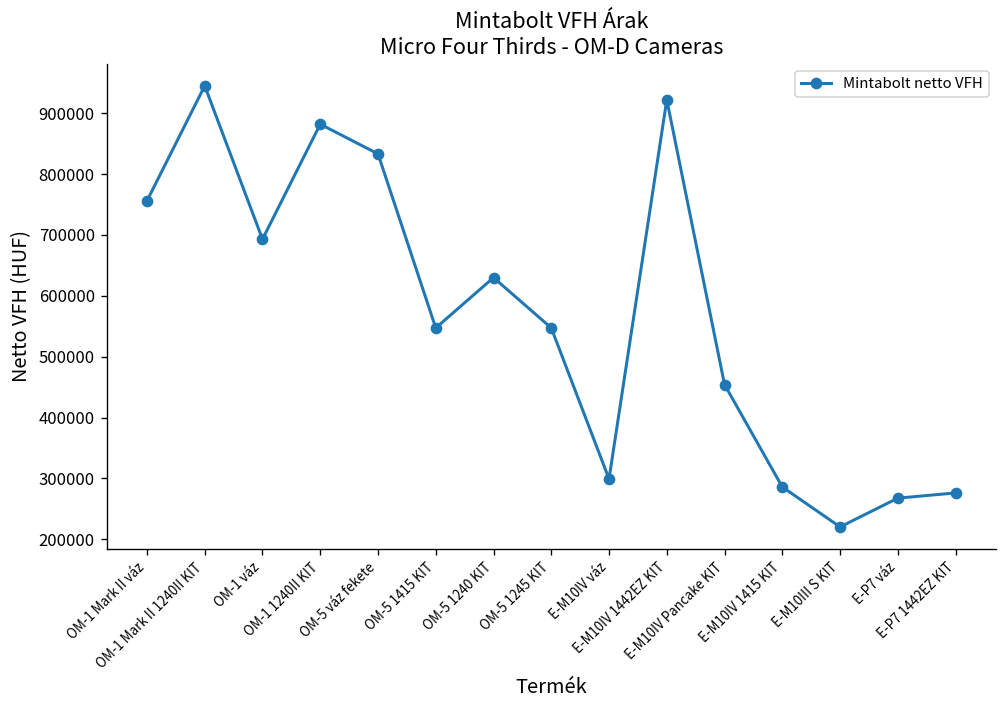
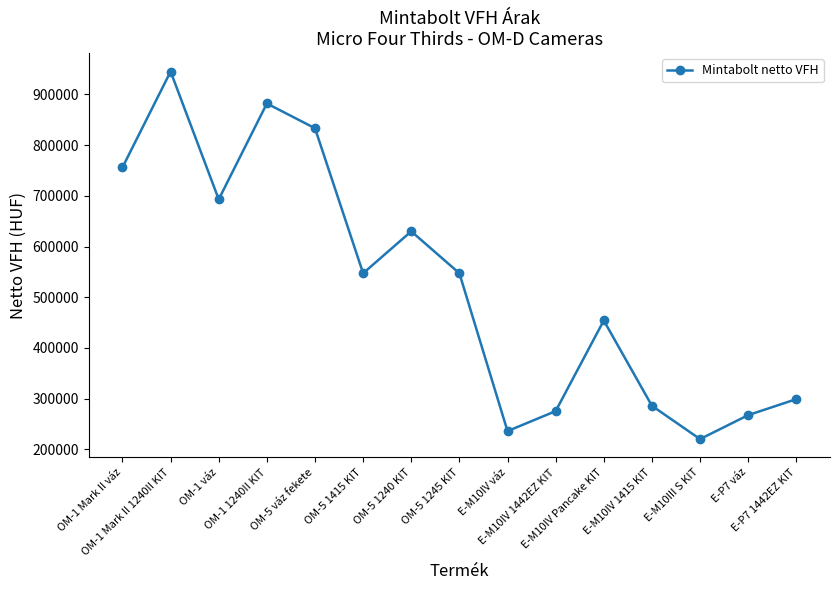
  {
    "OM-1 Mark II váz": 760000,
    "OM-1 Mark II 1240II KIT": 940000,
    "OM-1 váz": 690000,
    "OM-1 1240II KIT": 880000,
    "OM-5 váz fekete": 830000,
    "OM-5 1415 KIT": 550000,
    "OM-5 1240 KIT": 630000,
    "OM-5 1245 KIT": 550000,
-   "E-M10IV váz": 300000,
-   "E-M10IV 1442EZ KIT": 920000,
+   "E-M10IV váz": 240000,
+   "E-M10IV 1442EZ KIT": 280000,
    "E-M10IV Pancake KIT": 450000,
    "E-M10IV 1415 KIT": 290000,
    "E-M10III S KIT": 220000,
    "E-P7 váz": 270000,
-   "E-P7 1442EZ KIT": 280000
+   "E-P7 1442EZ KIT": 300000
  }
